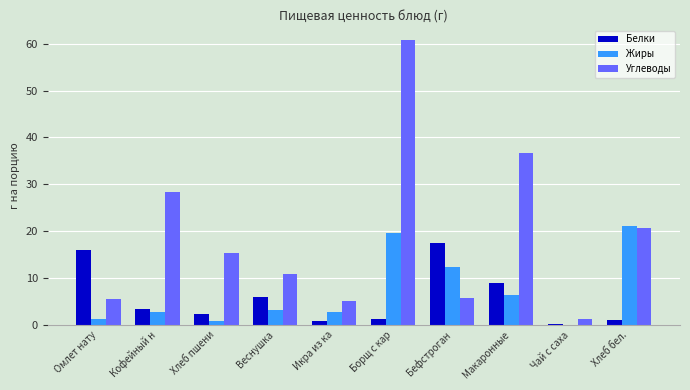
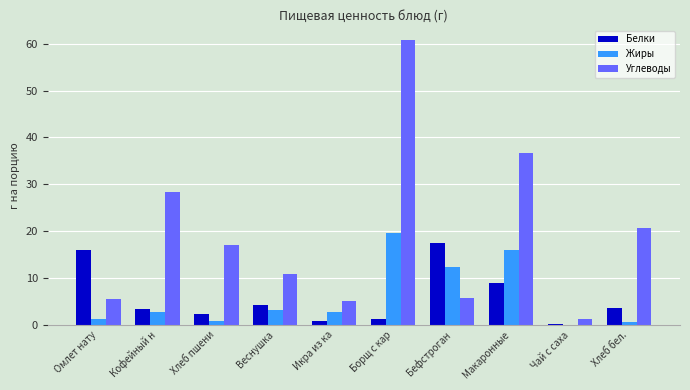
  {
    "Белки": {
      "Омлет нату": 16,
      "Кофейный н": 4,
      "Хлеб пшени": 2,
-     "Веснушка": 6,
+     "Веснушка": 4,
      "Икра из ка": 1,
      "Борщ с кар": 1,
      "Бефстроган": 18,
      "Макаронные": 9,
-     "Хлеб бел.": 1
+     "Хлеб бел.": 4
    },
    "Жиры": {
      "Омлет нату": 1,
      "Кофейный н": 3,
      "Хлеб пшени": 1,
      "Веснушка": 3,
      "Икра из ка": 3,
      "Борщ с кар": 20,
      "Бефстроган": 12,
-     "Макаронные": 6,
+     "Макаронные": 16,
      "Чай с саха": 0,
-     "Хлеб бел.": 21
+     "Хлеб бел.": 1
    },
    "Углеводы": {
      "Омлет нату": 6,
      "Кофейный н": 28,
-     "Хлеб пшени": 15,
+     "Хлеб пшени": 17,
      "Веснушка": 11,
      "Икра из ка": 5,
      "Борщ с кар": 61,
      "Бефстроган": 6,
      "Макаронные": 37,
      "Чай с саха": 1,
      "Хлеб бел.": 21
    }
  }
